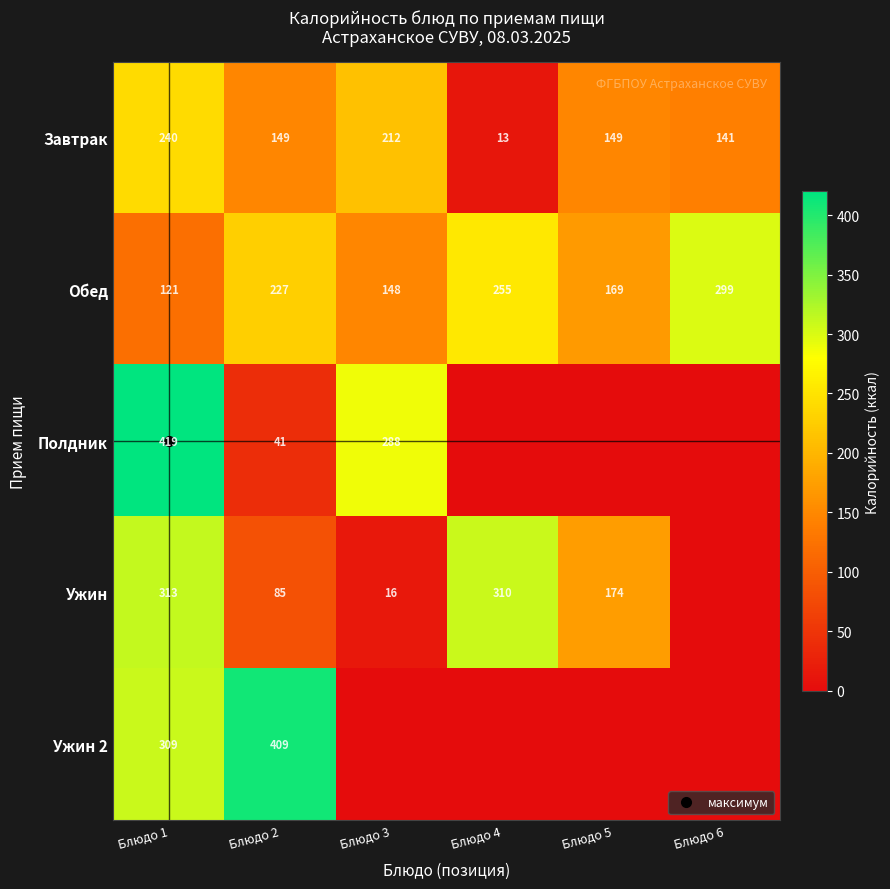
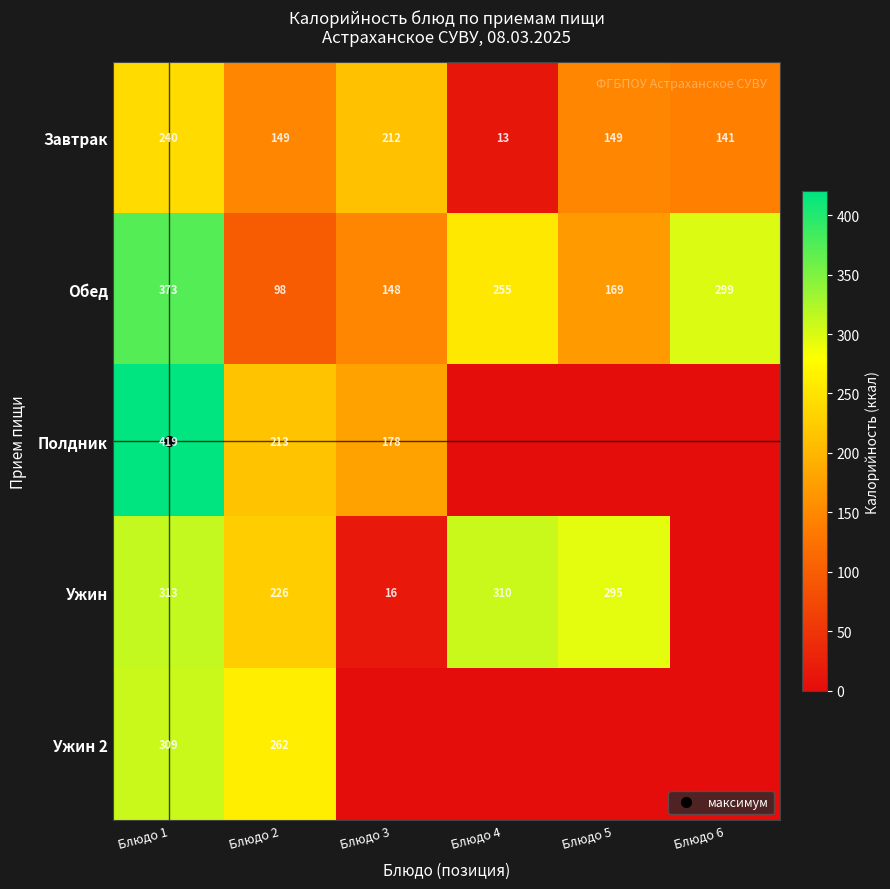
  {
    "Завтрак": {
      "Блюдо 1": 240,
      "Блюдо 2": 149,
      "Блюдо 3": 212,
      "Блюдо 4": 13,
      "Блюдо 5": 149
    },
    "Обед": {
-     "Блюдо 1": 121,
-     "Блюдо 2": 227,
+     "Блюдо 1": 373,
+     "Блюдо 2": 98,
      "Блюдо 3": 148,
      "Блюдо 4": 255,
      "Блюдо 5": 169,
      "Блюдо 6": 299
    },
    "Полдник": {
-     "Блюдо 2": 41,
-     "Блюдо 3": 288
+     "Блюдо 2": 213,
+     "Блюдо 3": 178
    },
    "Ужин": {
      "Блюдо 1": 313,
-     "Блюдо 2": 85,
+     "Блюдо 2": 226,
      "Блюдо 3": 16,
      "Блюдо 4": 310,
-     "Блюдо 5": 174
+     "Блюдо 5": 295
    },
    "Ужин 2": {
      "Блюдо 1": 309,
-     "Блюдо 2": 409
+     "Блюдо 2": 262
    }
  }
